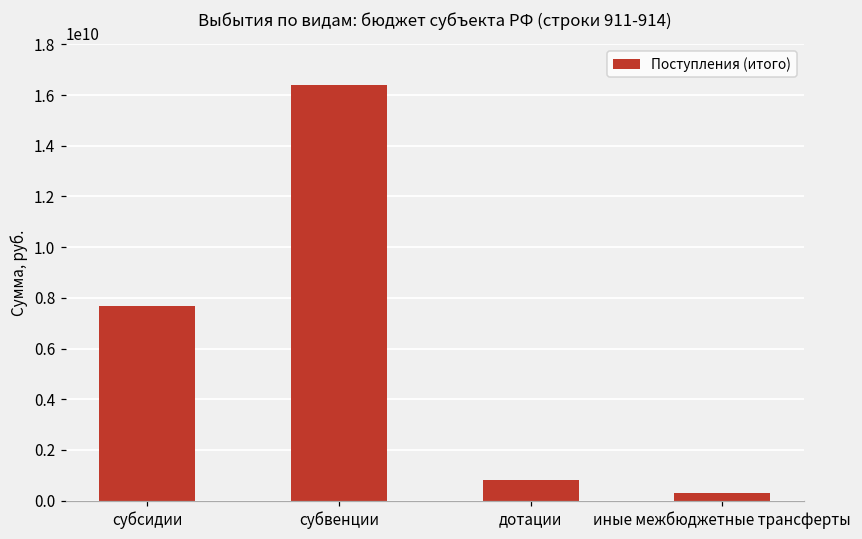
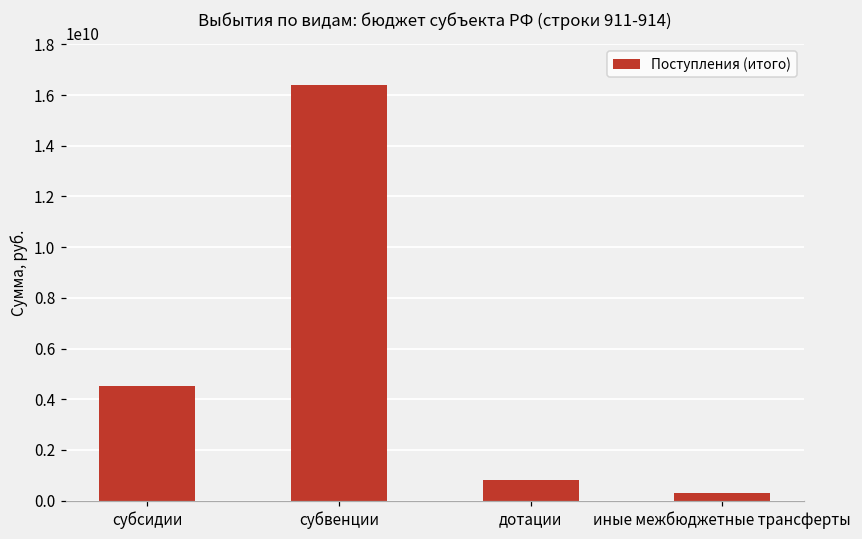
  {
-   "субсидии": 7700000000,
+   "субсидии": 4500000000,
    "субвенции": 16400000000,
    "дотации": 800000000,
    "иные межбюджетные трансферты": 300000000
  }
